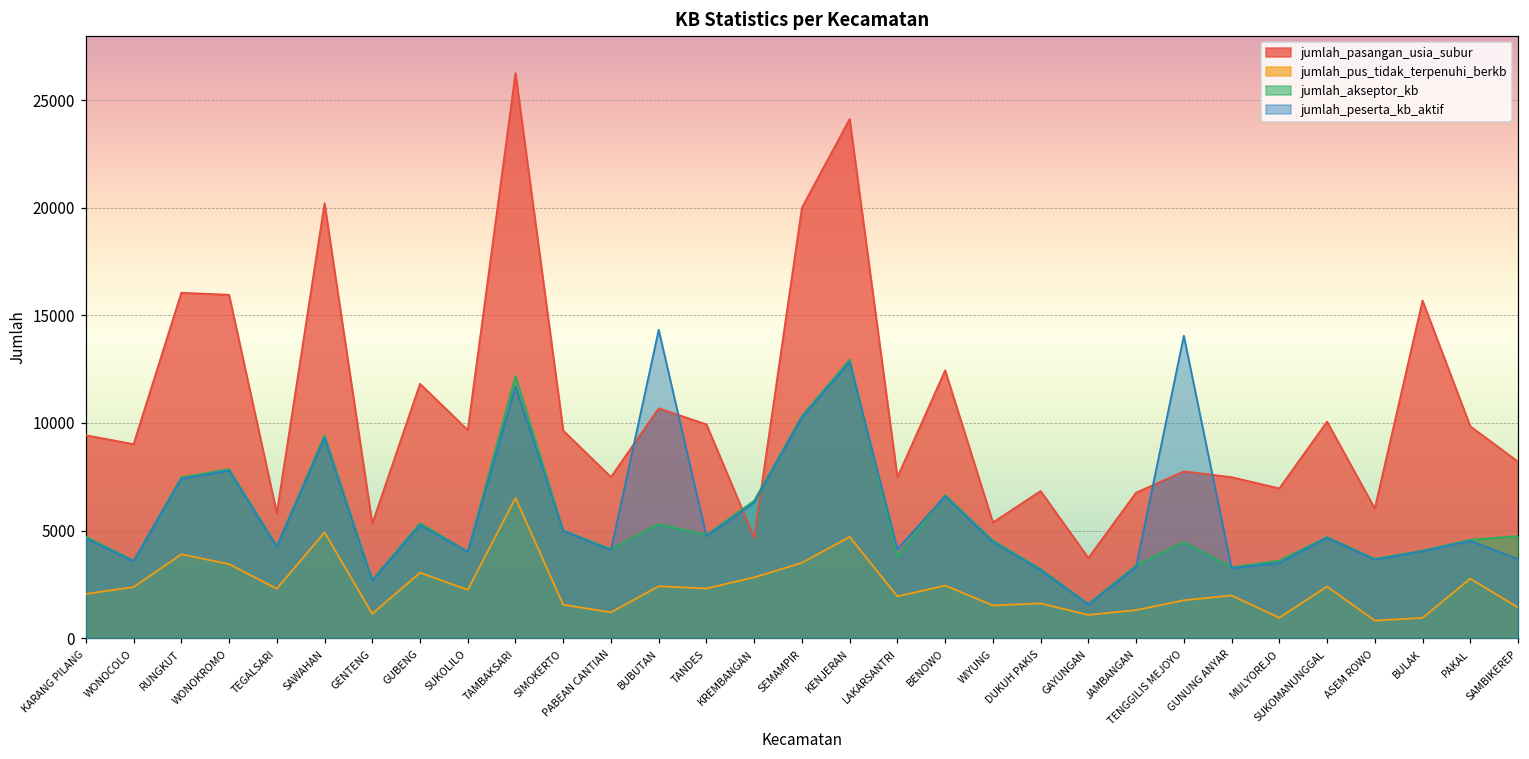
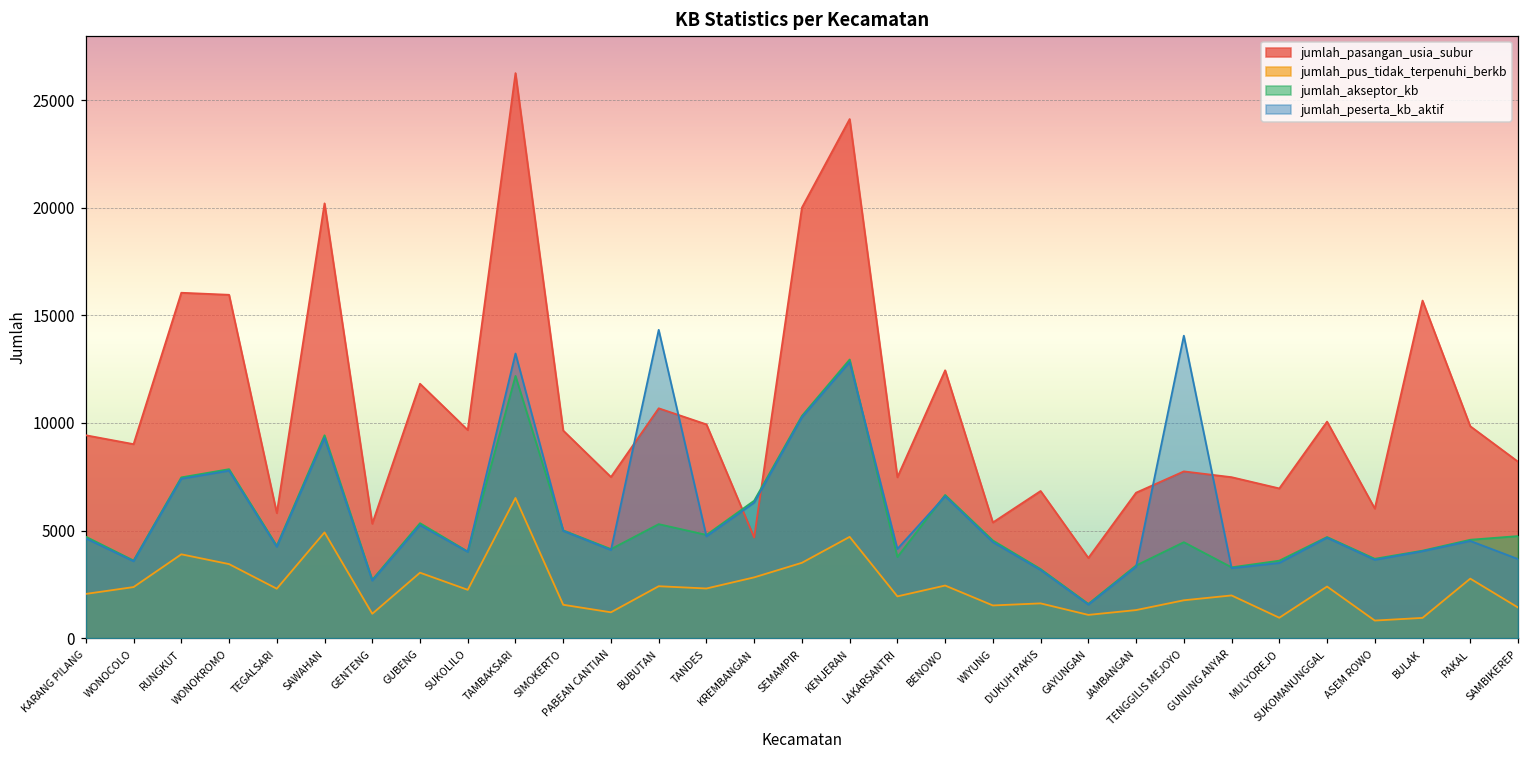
  {
    "jumlah_pasangan_usia_subur": {
      "KARANG PILANG": 9400,
      "WONOCOLO": 9000,
      "RUNGKUT": 16100,
      "WONOKROMO": 16000,
      "TEGALSARI": 5800,
      "SAWAHAN": 20200,
      "GENTENG": 5300,
      "GUBENG": 11800,
      "SUKOLILO": 9700,
      "TAMBAKSARI": 26300,
      "SIMOKERTO": 9600,
      "PABEAN CANTIAN": 7500,
      "BUBUTAN": 10700,
      "TANDES": 9900,
      "KREMBANGAN": 4700,
      "SEMAMPIR": 20000,
      "KENJERAN": 24100,
      "LAKARSANTRI": 7500,
      "BENOWO": 12400,
      "WIYUNG": 5400,
      "DUKUH PAKIS": 6800,
      "GAYUNGAN": 3700,
      "JAMBANGAN": 6800,
      "TENGGILIS MEJOYO": 7800,
      "GUNUNG ANYAR": 7500,
      "MULYOREJO": 7000,
      "SUKOMANUNGGAL": 10100,
      "ASEM ROWO": 6000,
      "BULAK": 15700,
      "PAKAL": 9800,
      "SAMBIKEREP": 8200
    },
    "jumlah_pus_tidak_terpenuhi_berkb": {
      "KARANG PILANG": 2100,
      "WONOCOLO": 2400,
      "RUNGKUT": 3900,
      "WONOKROMO": 3400,
      "TEGALSARI": 2300,
      "SAWAHAN": 4900,
      "GENTENG": 1100,
      "GUBENG": 3000,
      "SUKOLILO": 2200,
      "TAMBAKSARI": 6500,
      "SIMOKERTO": 1600,
      "PABEAN CANTIAN": 1200,
      "BUBUTAN": 2400,
      "TANDES": 2300,
      "KREMBANGAN": 2800,
      "SEMAMPIR": 3500,
      "KENJERAN": 4700,
      "LAKARSANTRI": 1900,
      "BENOWO": 2400,
      "WIYUNG": 1500,
      "DUKUH PAKIS": 1600,
      "GAYUNGAN": 1100,
      "JAMBANGAN": 1300,
      "TENGGILIS MEJOYO": 1800,
      "GUNUNG ANYAR": 2000,
      "MULYOREJO": 1000,
      "SUKOMANUNGGAL": 2400,
      "ASEM ROWO": 800,
      "BULAK": 900,
      "PAKAL": 2800,
      "SAMBIKEREP": 1400
    },
    "jumlah_akseptor_kb": {
      "TAMBAKSARI": 12200,
      "BUBUTAN": 5300,
      "LAKARSANTRI": 3800,
      "TENGGILIS MEJOYO": 4500,
      "SAMBIKEREP": 4700
    },
    "jumlah_peserta_kb_aktif": {
-     "TAMBAKSARI": 11700,
+     "TAMBAKSARI": 13200,
      "BUBUTAN": 14300,
      "LAKARSANTRI": 4100,
      "TENGGILIS MEJOYO": 14100,
      "SAMBIKEREP": 3700
    }
  }
